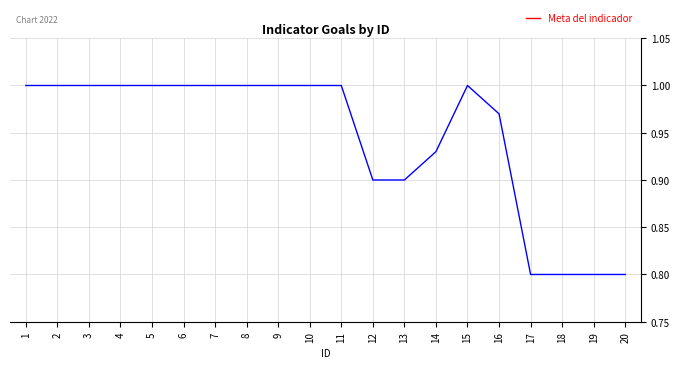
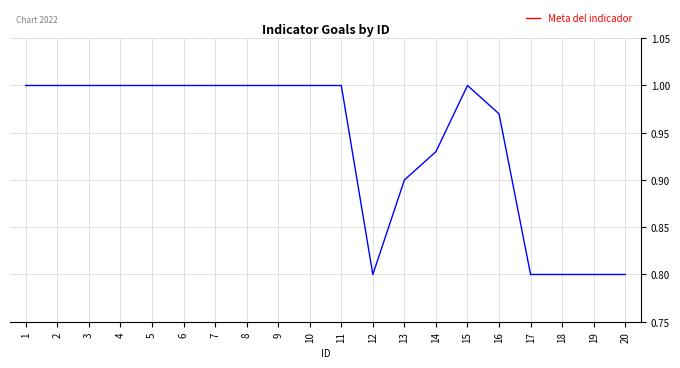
  {
    "1": 1.0,
    "2": 1.0,
    "3": 1.0,
    "4": 1.0,
    "5": 1.0,
    "6": 1.0,
    "7": 1.0,
    "8": 1.0,
    "9": 1.0,
    "10": 1.0,
    "11": 1.0,
-   "12": 0.9,
+   "12": 0.8,
    "13": 0.9,
    "14": 0.93,
    "15": 1.0,
    "16": 0.97,
    "17": 0.8,
    "18": 0.8,
    "19": 0.8,
    "20": 0.8
  }
